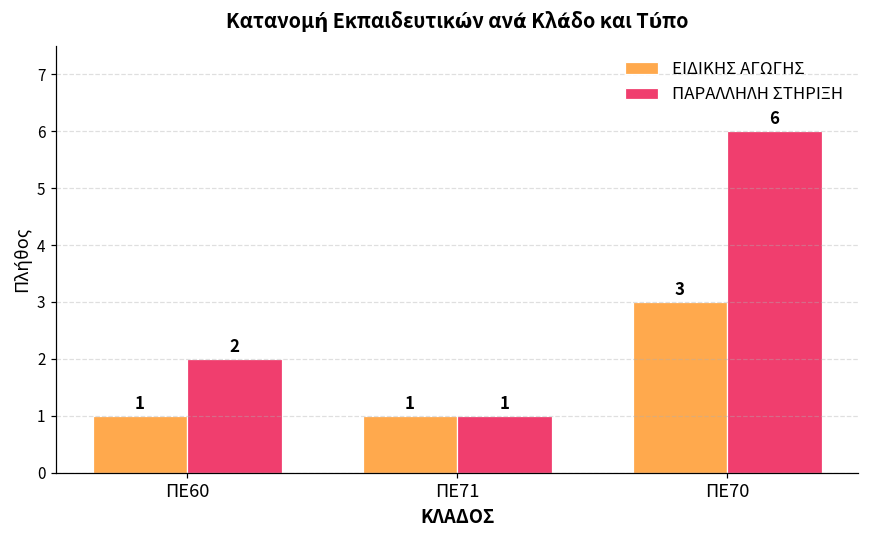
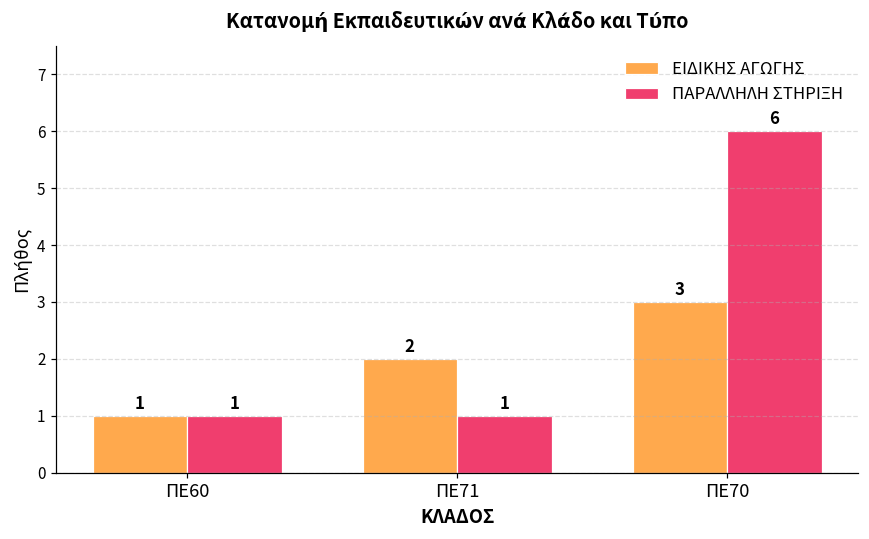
  {
    "ΕΙΔΙΚΗΣ ΑΓΩΓΗΣ": {
      "ΠΕ60": 1,
-     "ΠΕ71": 1,
+     "ΠΕ71": 2,
      "ΠΕ70": 3
    },
    "ΠΑΡΑΛΛΗΛΗ ΣΤΗΡΙΞΗ": {
-     "ΠΕ60": 2,
+     "ΠΕ60": 1,
      "ΠΕ71": 1,
      "ΠΕ70": 6
    }
  }
